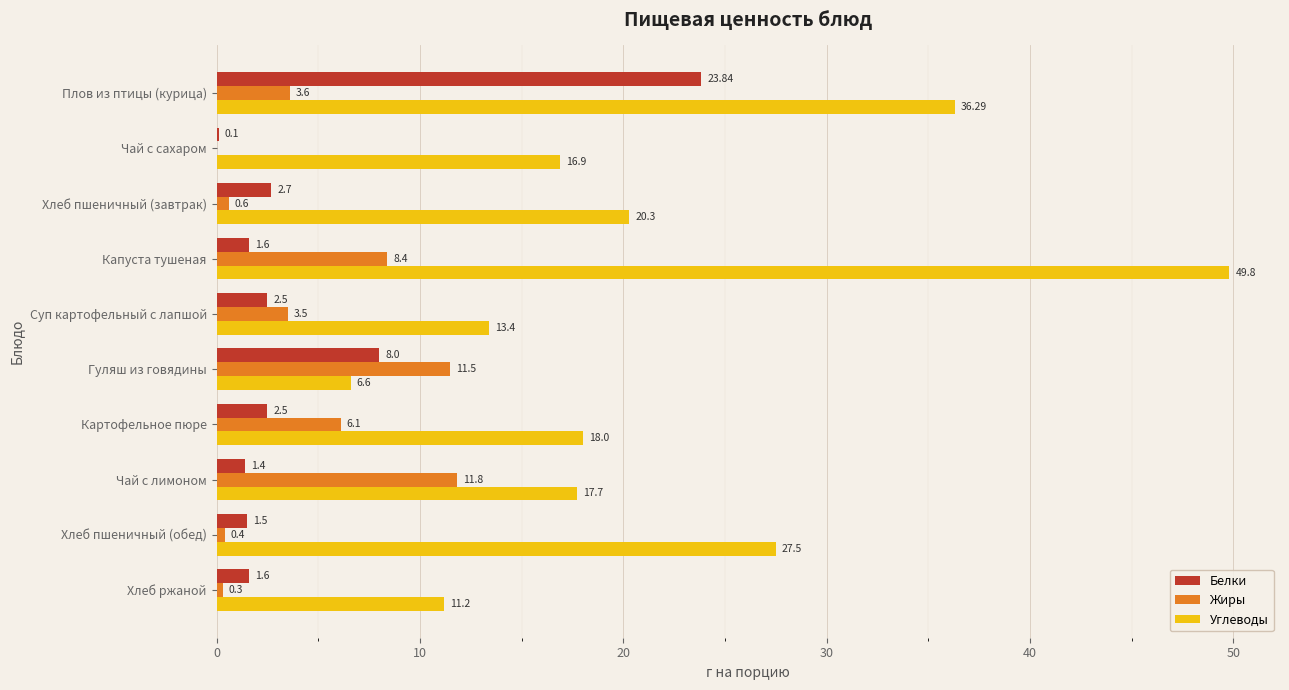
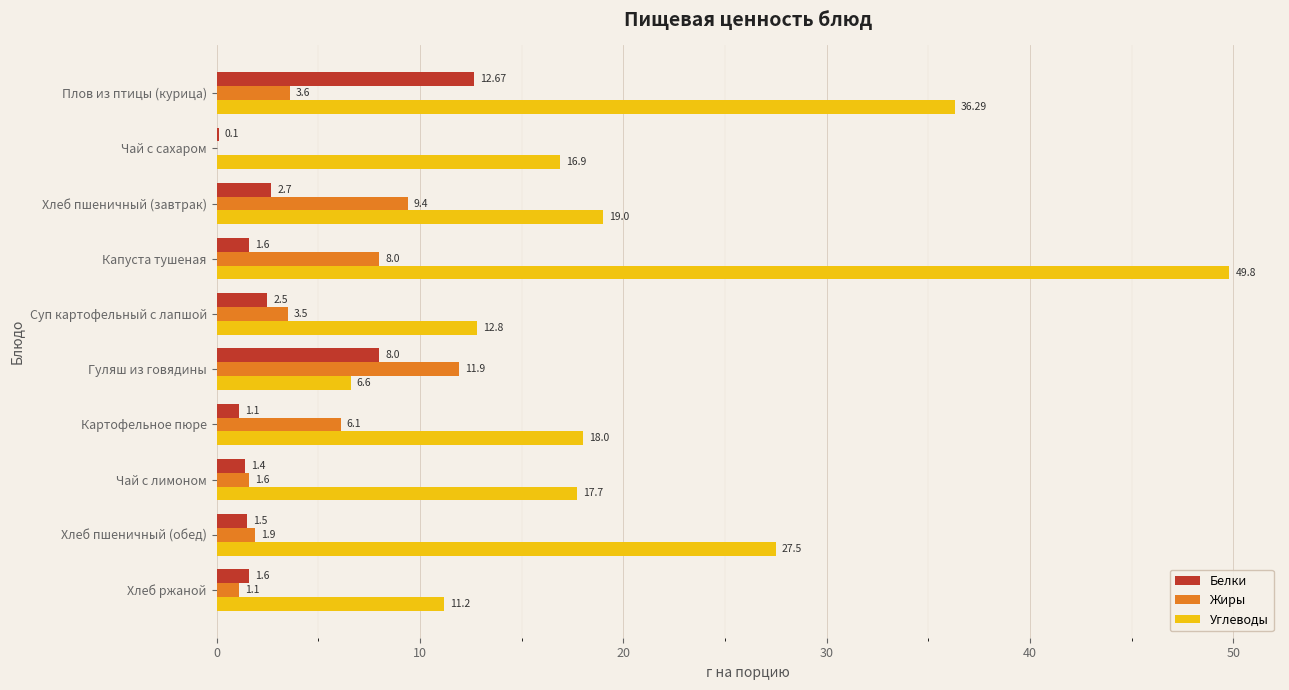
  {
    "Белки": {
-     "Плов из птицы (курица)": 23.84,
+     "Плов из птицы (курица)": 12.67,
      "Чай с сахаром": 0.1,
      "Хлеб пшеничный (завтрак)": 2.7,
      "Капуста тушеная": 1.6,
      "Суп картофельный с лапшой": 2.5,
      "Гуляш из говядины": 8.0,
-     "Картофельное пюре": 2.5,
+     "Картофельное пюре": 1.1,
      "Чай с лимоном": 1.4,
      "Хлеб пшеничный (обед)": 1.5,
      "Хлеб ржаной": 1.6
    },
    "Жиры": {
      "Плов из птицы (курица)": 3.6,
-     "Хлеб пшеничный (завтрак)": 0.6,
-     "Капуста тушеная": 8.4,
+     "Хлеб пшеничный (завтрак)": 9.4,
+     "Капуста тушеная": 8.0,
      "Суп картофельный с лапшой": 3.5,
-     "Гуляш из говядины": 11.5,
+     "Гуляш из говядины": 11.9,
      "Картофельное пюре": 6.1,
-     "Чай с лимоном": 11.8,
-     "Хлеб пшеничный (обед)": 0.4,
-     "Хлеб ржаной": 0.3
+     "Чай с лимоном": 1.6,
+     "Хлеб пшеничный (обед)": 1.9,
+     "Хлеб ржаной": 1.1
    },
    "Углеводы": {
      "Плов из птицы (курица)": 36.29,
      "Чай с сахаром": 16.9,
-     "Хлеб пшеничный (завтрак)": 20.3,
+     "Хлеб пшеничный (завтрак)": 19.0,
      "Капуста тушеная": 49.8,
-     "Суп картофельный с лапшой": 13.4,
+     "Суп картофельный с лапшой": 12.8,
      "Гуляш из говядины": 6.6,
      "Картофельное пюре": 18.0,
      "Чай с лимоном": 17.7,
      "Хлеб пшеничный (обед)": 27.5,
      "Хлеб ржаной": 11.2
    }
  }
